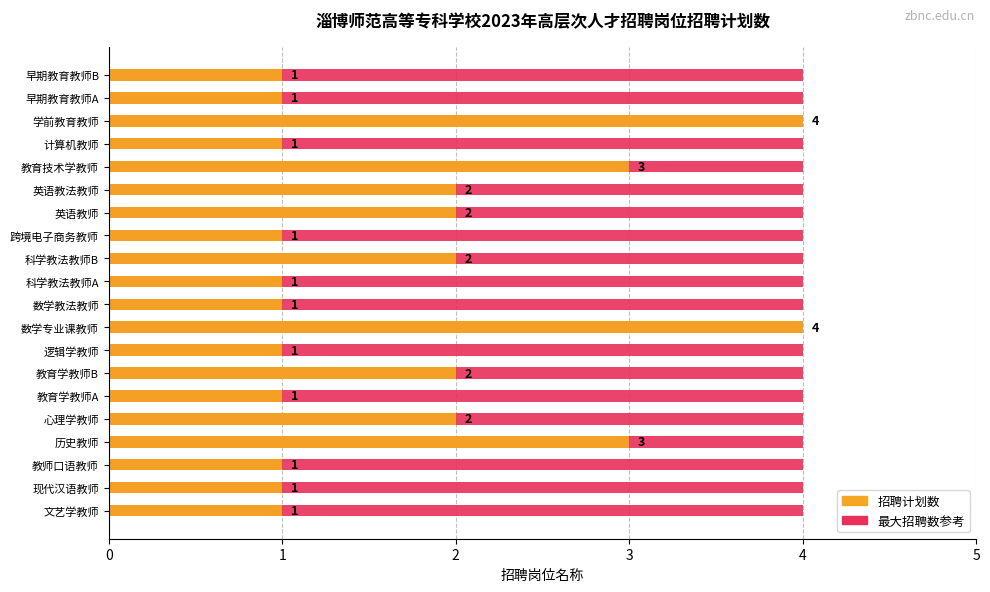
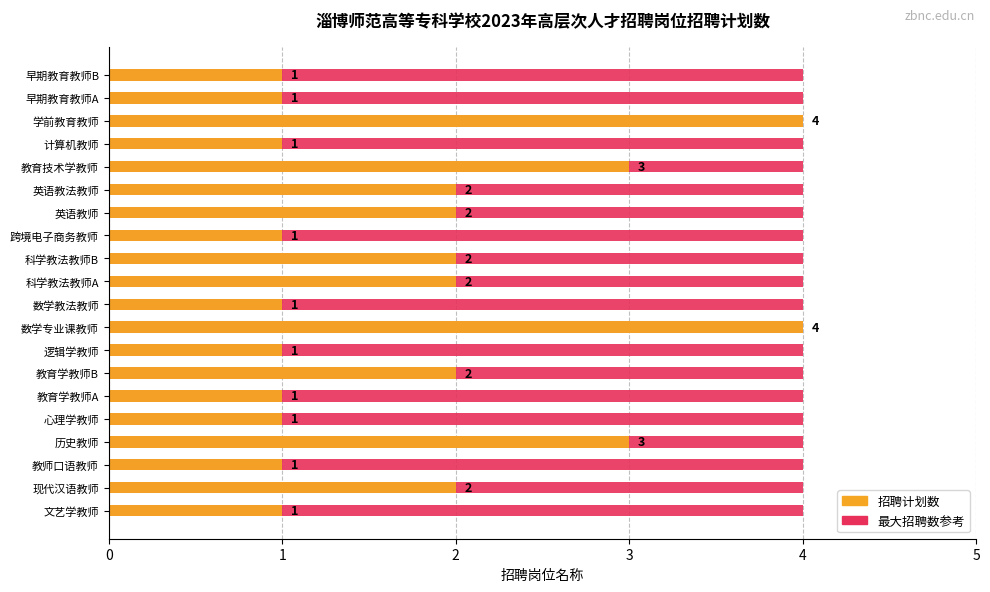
  {
    "招聘计划数": {
      "学前教育教师": 4,
-     "科学教法教师A": 1,
+     "科学教法教师A": 2,
      "数学专业课教师": 4,
-     "心理学教师": 2,
-     "现代汉语教师": 1
+     "心理学教师": 1,
+     "现代汉语教师": 2
    }
  }
